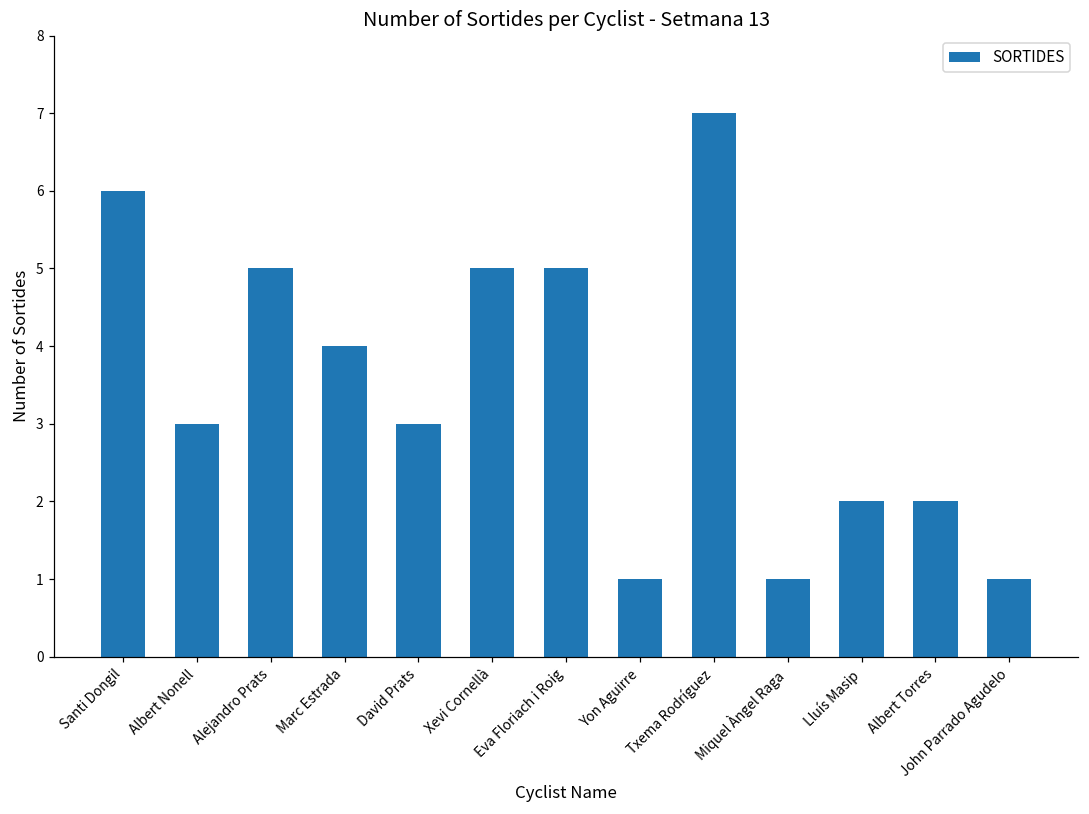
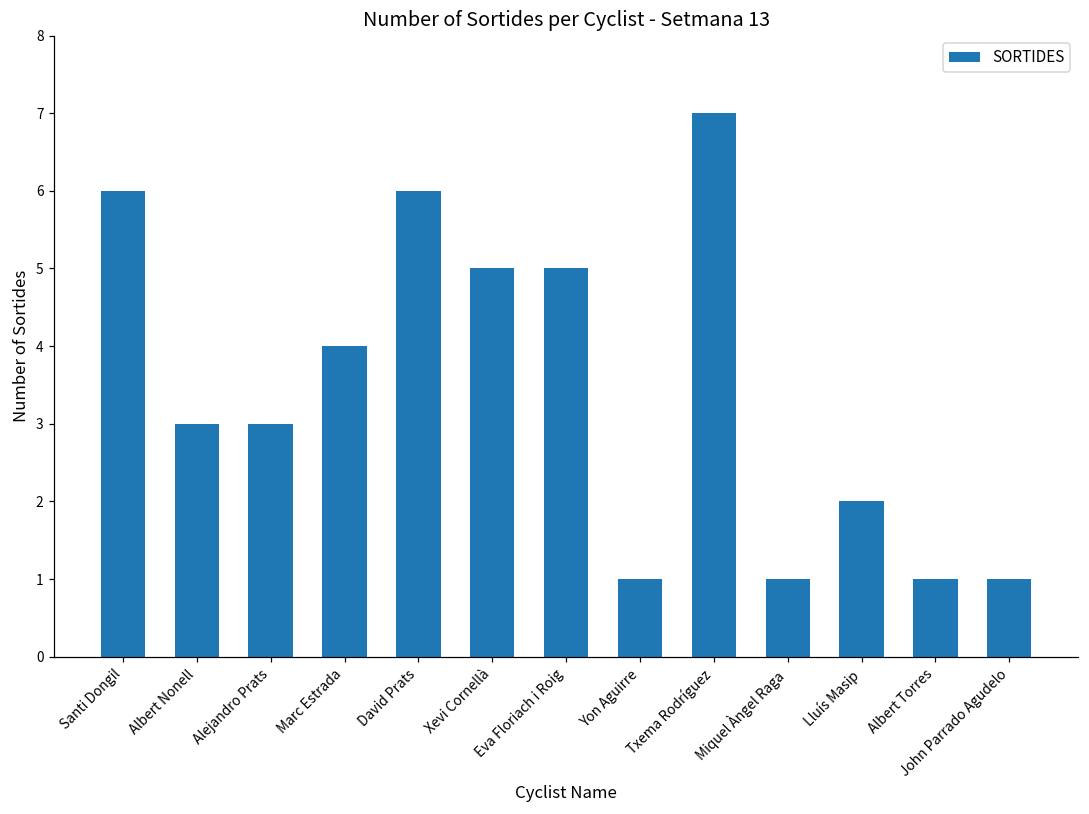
  {
    "Santi Dongil": 6,
    "Albert Nonell": 3,
-   "Alejandro Prats": 5,
+   "Alejandro Prats": 3,
    "Marc Estrada": 4,
-   "David Prats": 3,
+   "David Prats": 6,
    "Xevi Cornellà": 5,
    "Eva Floriach i Roig": 5,
    "Yon Aguirre": 1,
    "Txema Rodríguez": 7,
    "Miquel Àngel Raga": 1,
    "Lluís Masip": 2,
-   "Albert Torres": 2,
+   "Albert Torres": 1,
    "John Parrado Agudelo": 1
  }
